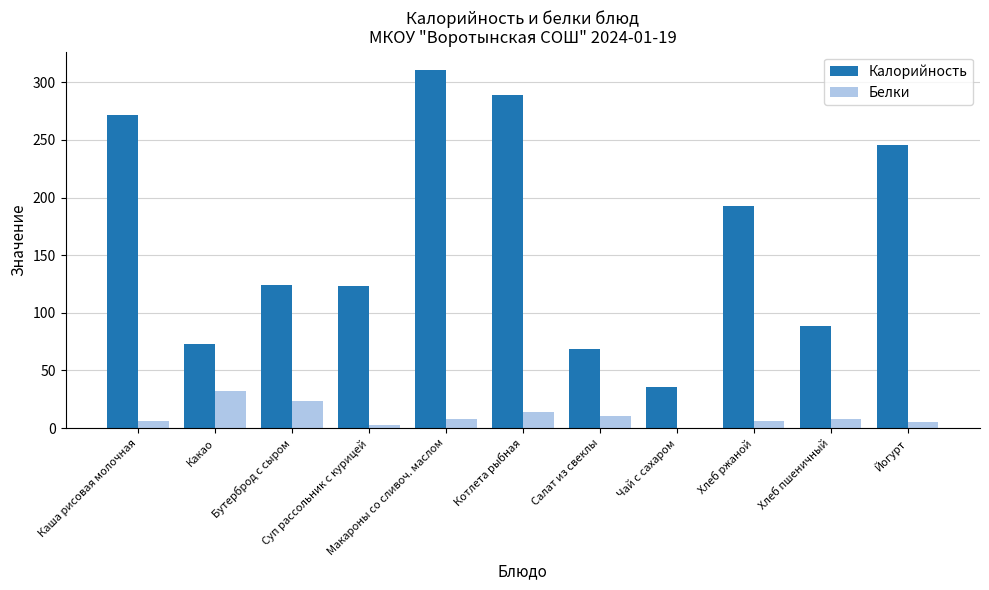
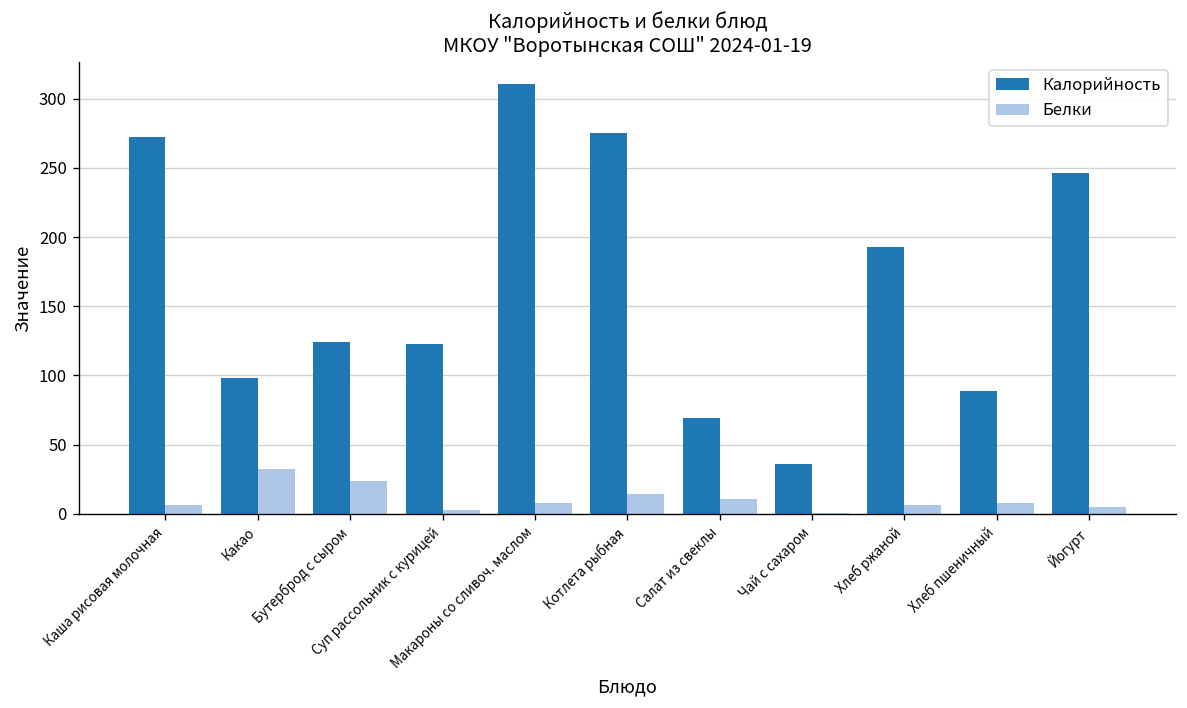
  {
    "Калорийность": {
      "Каша рисовая молочная": 272,
-     "Какао": 73,
+     "Какао": 98,
      "Бутерброд с сыром": 124,
      "Суп рассольник с курицей": 123,
      "Макароны со сливоч. маслом": 311,
-     "Котлета рыбная": 289,
+     "Котлета рыбная": 275,
      "Салат из свеклы": 69,
      "Чай с сахаром": 36,
      "Хлеб ржаной": 193,
      "Хлеб пшеничный": 89,
      "Йогурт": 246
    },
    "Белки": {
      "Каша рисовая молочная": 6,
      "Какао": 33,
      "Бутерброд с сыром": 24,
      "Суп рассольник с курицей": 2,
      "Макароны со сливоч. маслом": 8,
      "Котлета рыбная": 14,
      "Салат из свеклы": 10,
      "Хлеб ржаной": 7,
      "Хлеб пшеничный": 8,
      "Йогурт": 5
    }
  }
